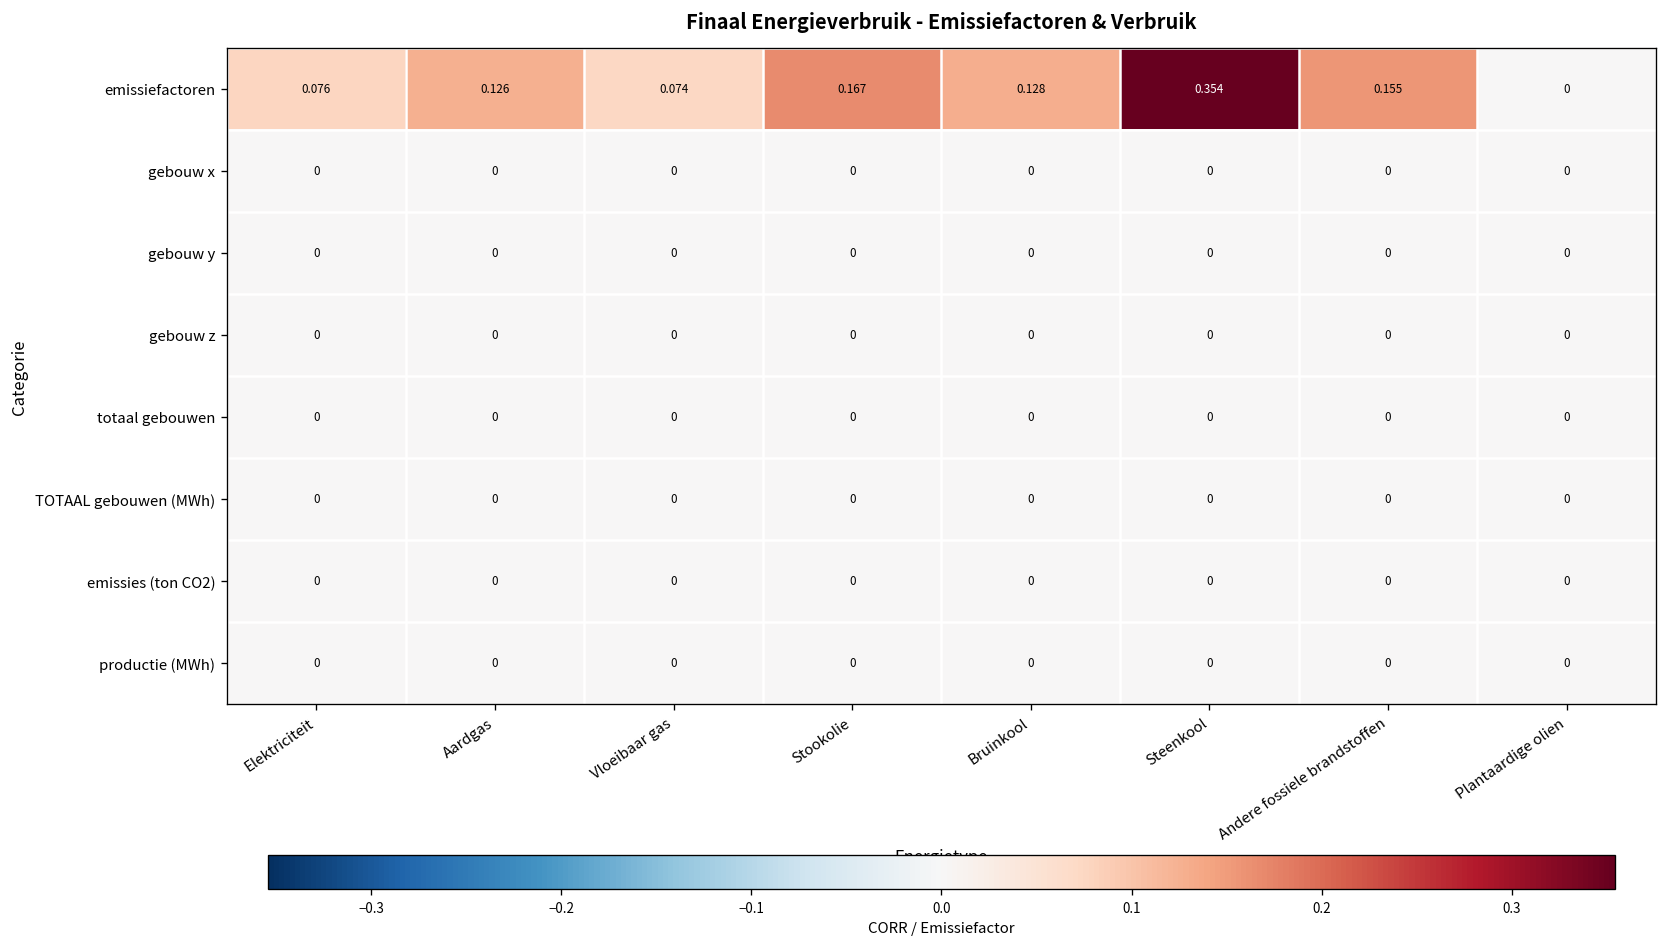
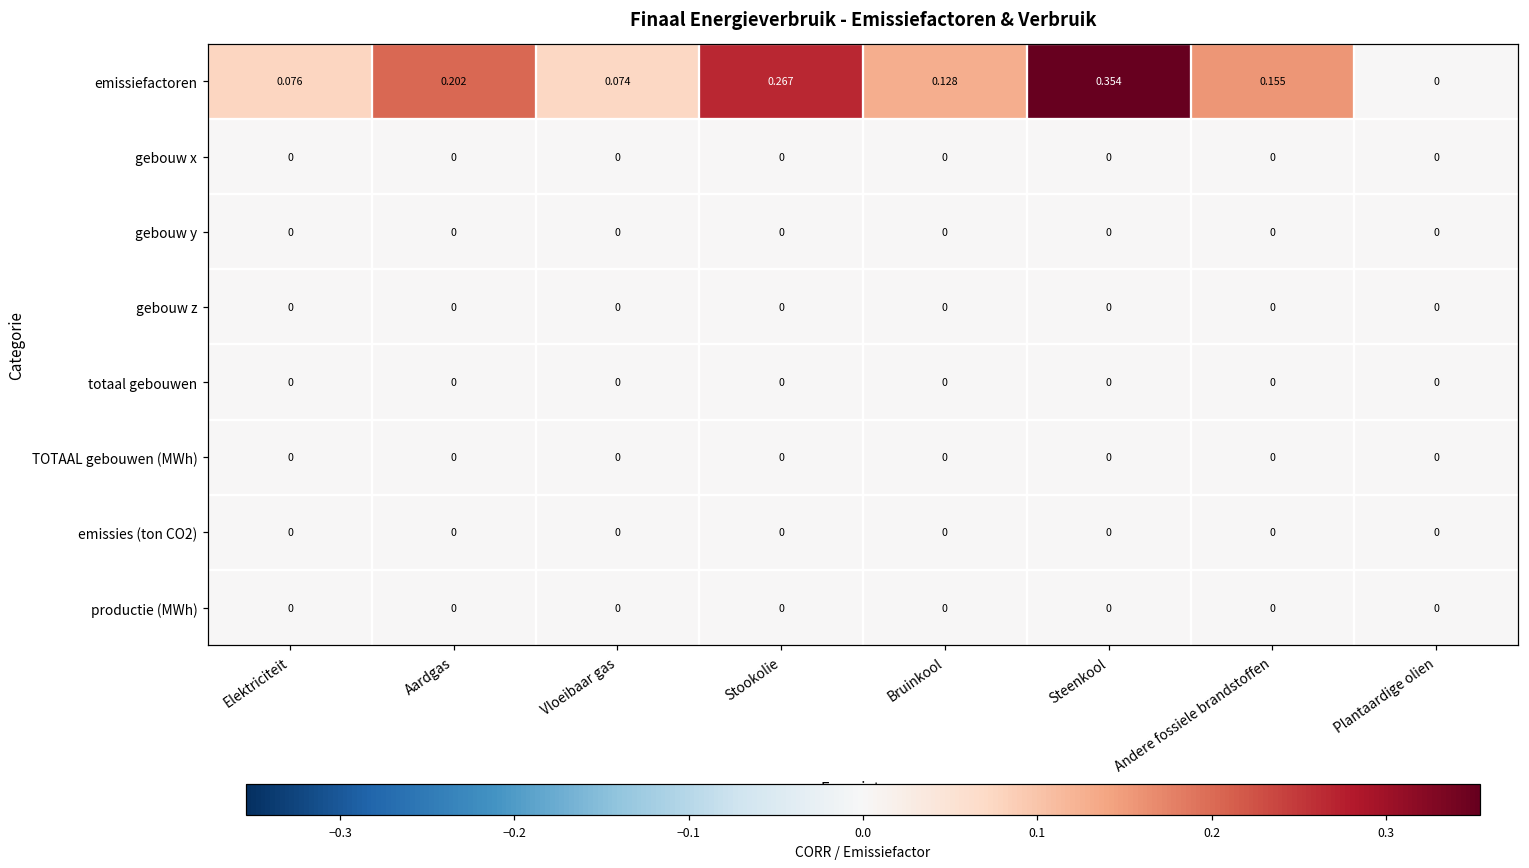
  {
    "emissiefactoren": {
      "Elektriciteit": 0.076,
-     "Aardgas": 0.126,
+     "Aardgas": 0.202,
      "Vloeibaar gas": 0.074,
-     "Stookolie": 0.167,
+     "Stookolie": 0.267,
      "Bruinkool": 0.128,
      "Steenkool": 0.354,
      "Andere fossiele brandstoffen": 0.155,
      "Plantaardige olien": 0
    },
    "gebouw x": {
      "Elektriciteit": 0,
      "Aardgas": 0,
      "Vloeibaar gas": 0,
      "Stookolie": 0,
      "Bruinkool": 0,
      "Steenkool": 0,
      "Andere fossiele brandstoffen": 0,
      "Plantaardige olien": 0
    },
    "gebouw y": {
      "Elektriciteit": 0,
      "Aardgas": 0,
      "Vloeibaar gas": 0,
      "Stookolie": 0,
      "Bruinkool": 0,
      "Steenkool": 0,
      "Andere fossiele brandstoffen": 0,
      "Plantaardige olien": 0
    },
    "gebouw z": {
      "Elektriciteit": 0,
      "Aardgas": 0,
      "Vloeibaar gas": 0,
      "Stookolie": 0,
      "Bruinkool": 0,
      "Steenkool": 0,
      "Andere fossiele brandstoffen": 0,
      "Plantaardige olien": 0
    },
    "totaal gebouwen": {
      "Elektriciteit": 0,
      "Aardgas": 0,
      "Vloeibaar gas": 0,
      "Stookolie": 0,
      "Bruinkool": 0,
      "Steenkool": 0,
      "Andere fossiele brandstoffen": 0,
      "Plantaardige olien": 0
    },
    "TOTAAL gebouwen (MWh)": {
      "Elektriciteit": 0,
      "Aardgas": 0,
      "Vloeibaar gas": 0,
      "Stookolie": 0,
      "Bruinkool": 0,
      "Steenkool": 0,
      "Andere fossiele brandstoffen": 0,
      "Plantaardige olien": 0
    },
    "emissies (ton CO2)": {
      "Elektriciteit": 0,
      "Aardgas": 0,
      "Vloeibaar gas": 0,
      "Stookolie": 0,
      "Bruinkool": 0,
      "Steenkool": 0,
      "Andere fossiele brandstoffen": 0,
      "Plantaardige olien": 0
    },
    "productie (MWh)": {
      "Elektriciteit": 0,
      "Aardgas": 0,
      "Vloeibaar gas": 0,
      "Stookolie": 0,
      "Bruinkool": 0,
      "Steenkool": 0,
      "Andere fossiele brandstoffen": 0,
      "Plantaardige olien": 0
    }
  }
